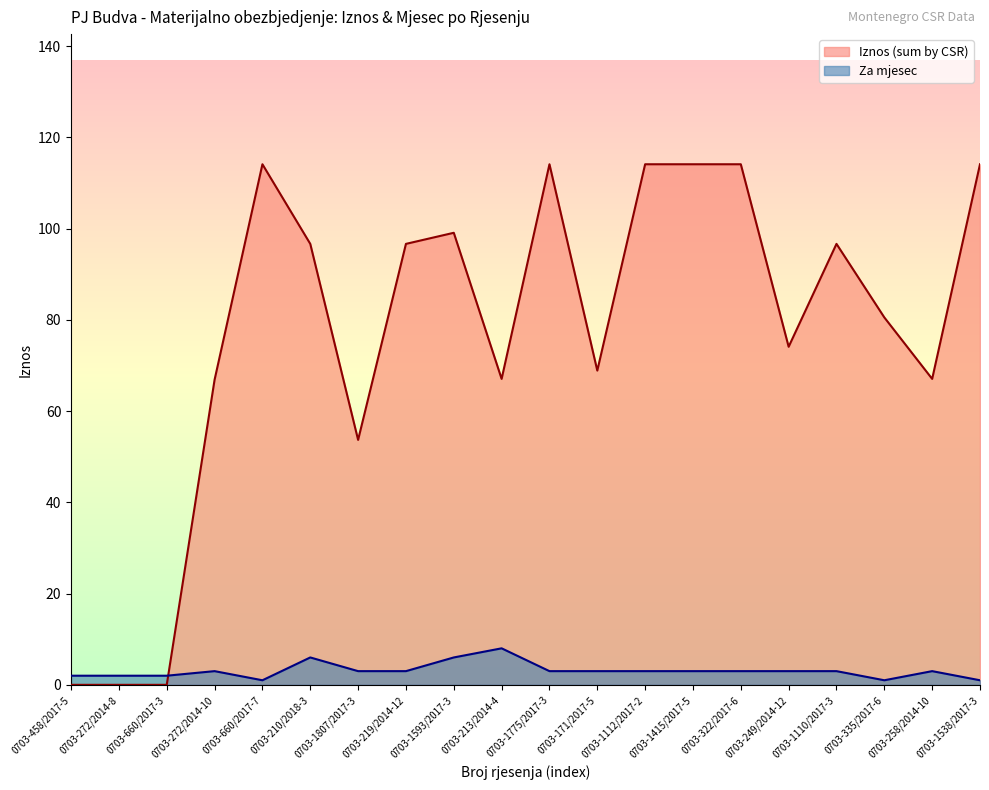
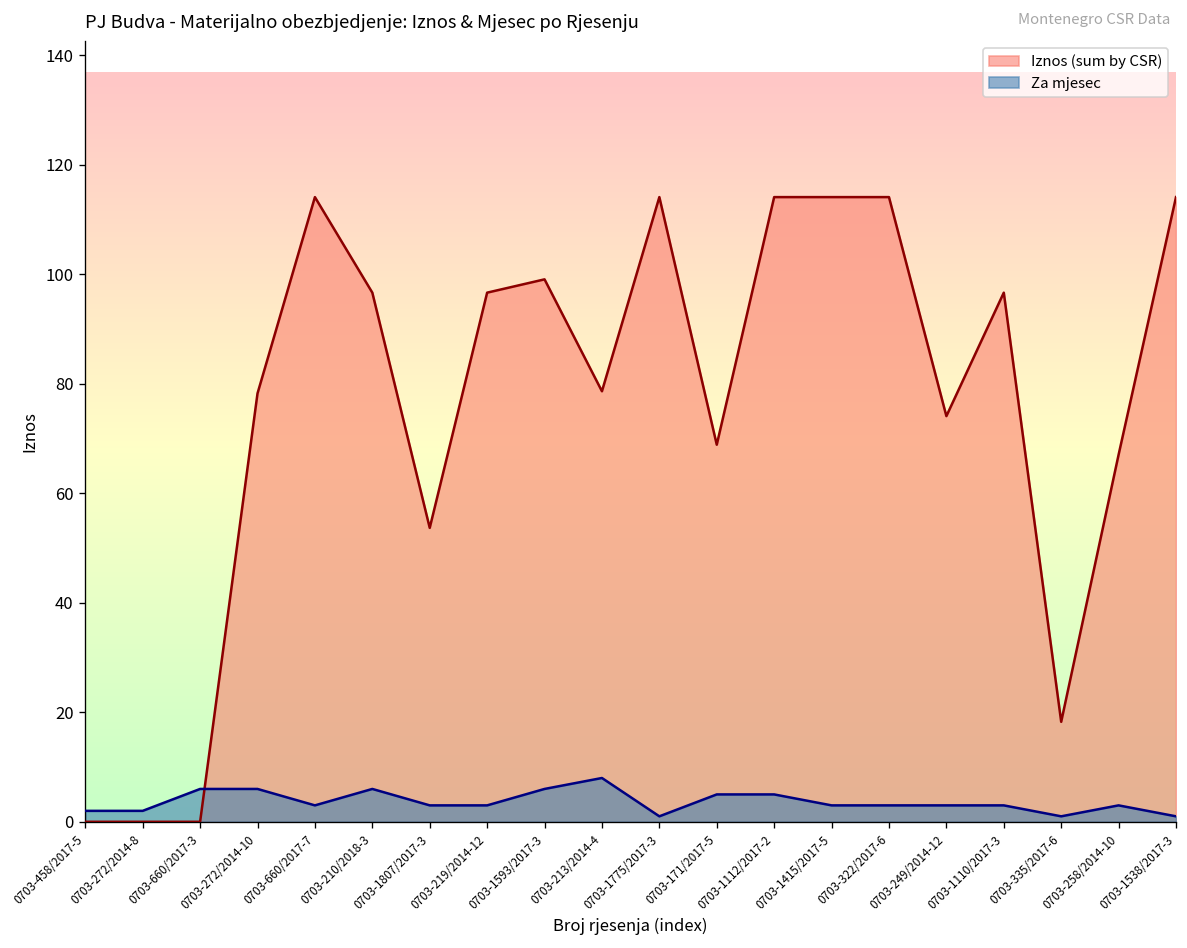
  {
    "Iznos (sum by CSR)": {
      "0703-458/2017-5": 0,
      "0703-272/2014-8": 0,
      "0703-660/2017-3": 0,
-     "0703-272/2014-10": 67,
+     "0703-272/2014-10": 78,
      "0703-660/2017-7": 114,
      "0703-210/2018-3": 97,
      "0703-1807/2017-3": 54,
      "0703-219/2014-12": 97,
      "0703-1593/2017-3": 99,
-     "0703-213/2014-4": 67,
+     "0703-213/2014-4": 79,
      "0703-1775/2017-3": 114,
      "0703-171/2017-5": 69,
      "0703-1112/2017-2": 114,
      "0703-1415/2017-5": 114,
      "0703-322/2017-6": 114,
      "0703-249/2014-12": 74,
      "0703-1110/2017-3": 97,
-     "0703-335/2017-6": 81,
+     "0703-335/2017-6": 18,
      "0703-258/2014-10": 67,
      "0703-1538/2017-3": 114
    },
    "Za mjesec": {
      "0703-458/2017-5": 2,
      "0703-272/2014-8": 2,
-     "0703-660/2017-3": 2,
-     "0703-272/2014-10": 3,
-     "0703-660/2017-7": 1,
+     "0703-660/2017-3": 6,
+     "0703-272/2014-10": 6,
+     "0703-660/2017-7": 3,
      "0703-210/2018-3": 6,
      "0703-1807/2017-3": 3,
      "0703-219/2014-12": 3,
      "0703-1593/2017-3": 6,
      "0703-213/2014-4": 8,
-     "0703-1775/2017-3": 3,
-     "0703-171/2017-5": 3,
-     "0703-1112/2017-2": 3,
+     "0703-1775/2017-3": 1,
+     "0703-171/2017-5": 5,
+     "0703-1112/2017-2": 5,
      "0703-1415/2017-5": 3,
      "0703-322/2017-6": 3,
      "0703-249/2014-12": 3,
      "0703-1110/2017-3": 3,
      "0703-335/2017-6": 1,
      "0703-258/2014-10": 3,
      "0703-1538/2017-3": 1
    }
  }
